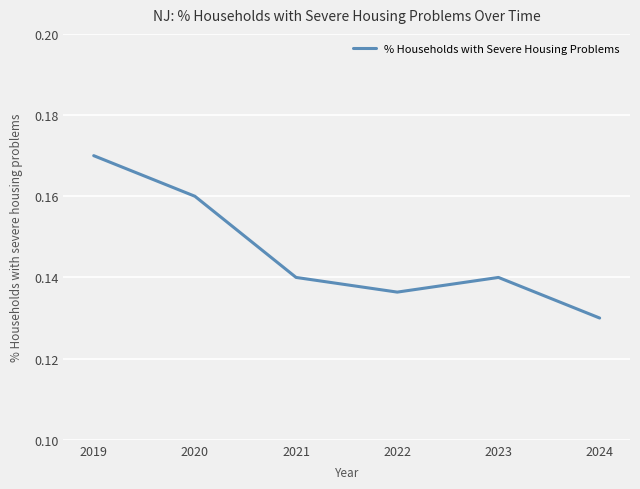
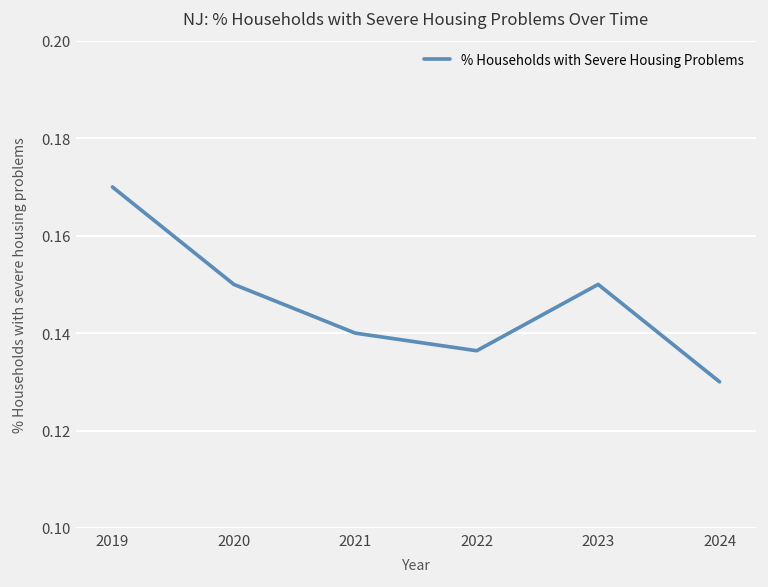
  {
    "2019": 0.17,
-   "2020": 0.16,
+   "2020": 0.15,
    "2021": 0.14,
    "2022": 0.136,
-   "2023": 0.14,
+   "2023": 0.15,
    "2024": 0.13
  }
